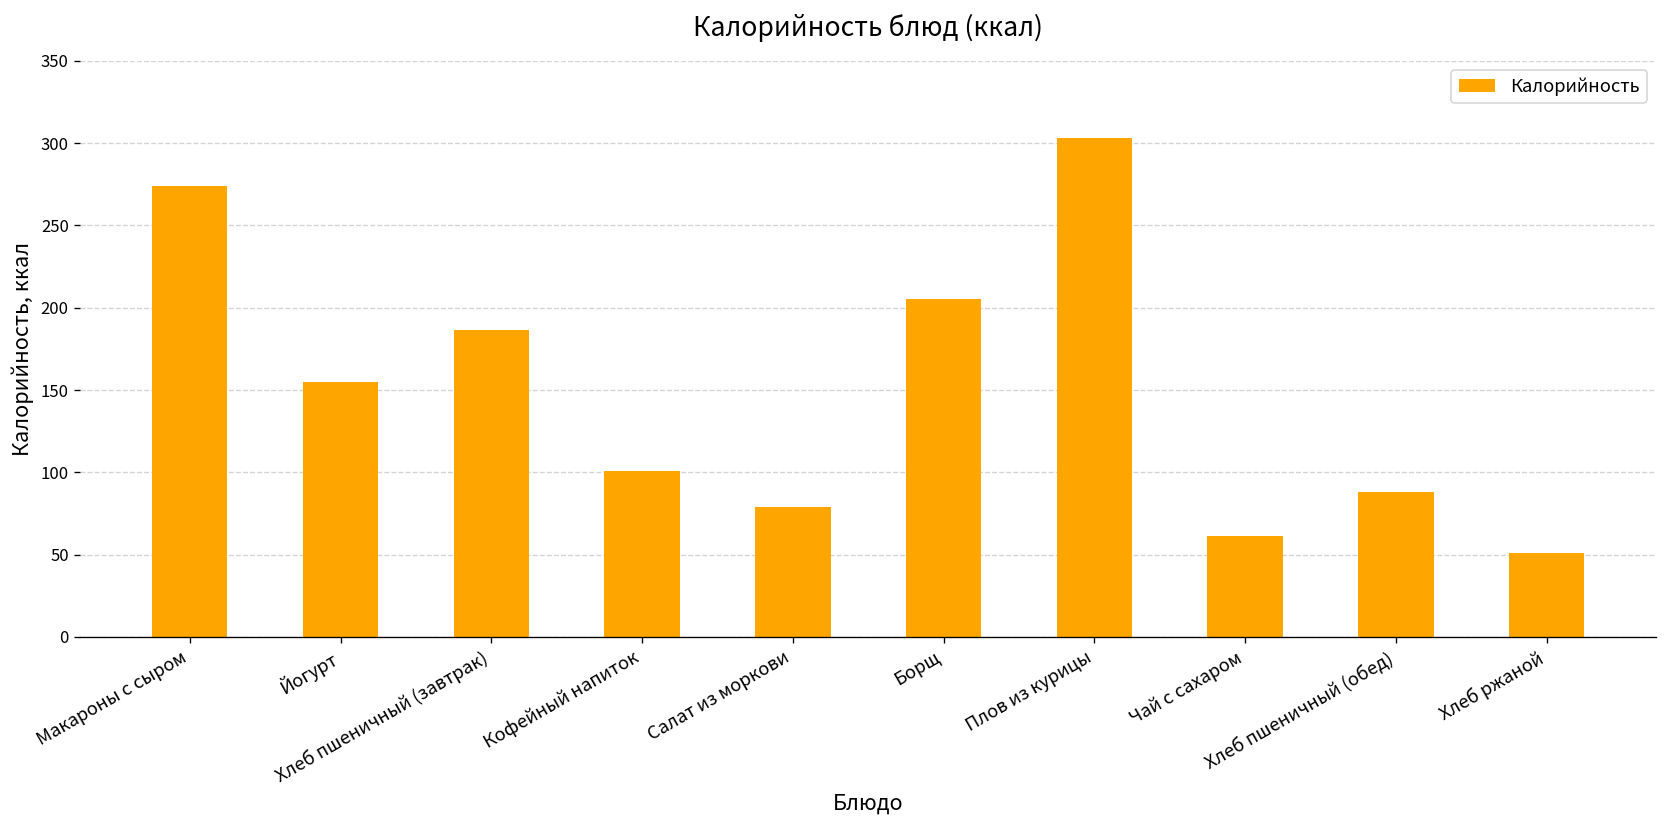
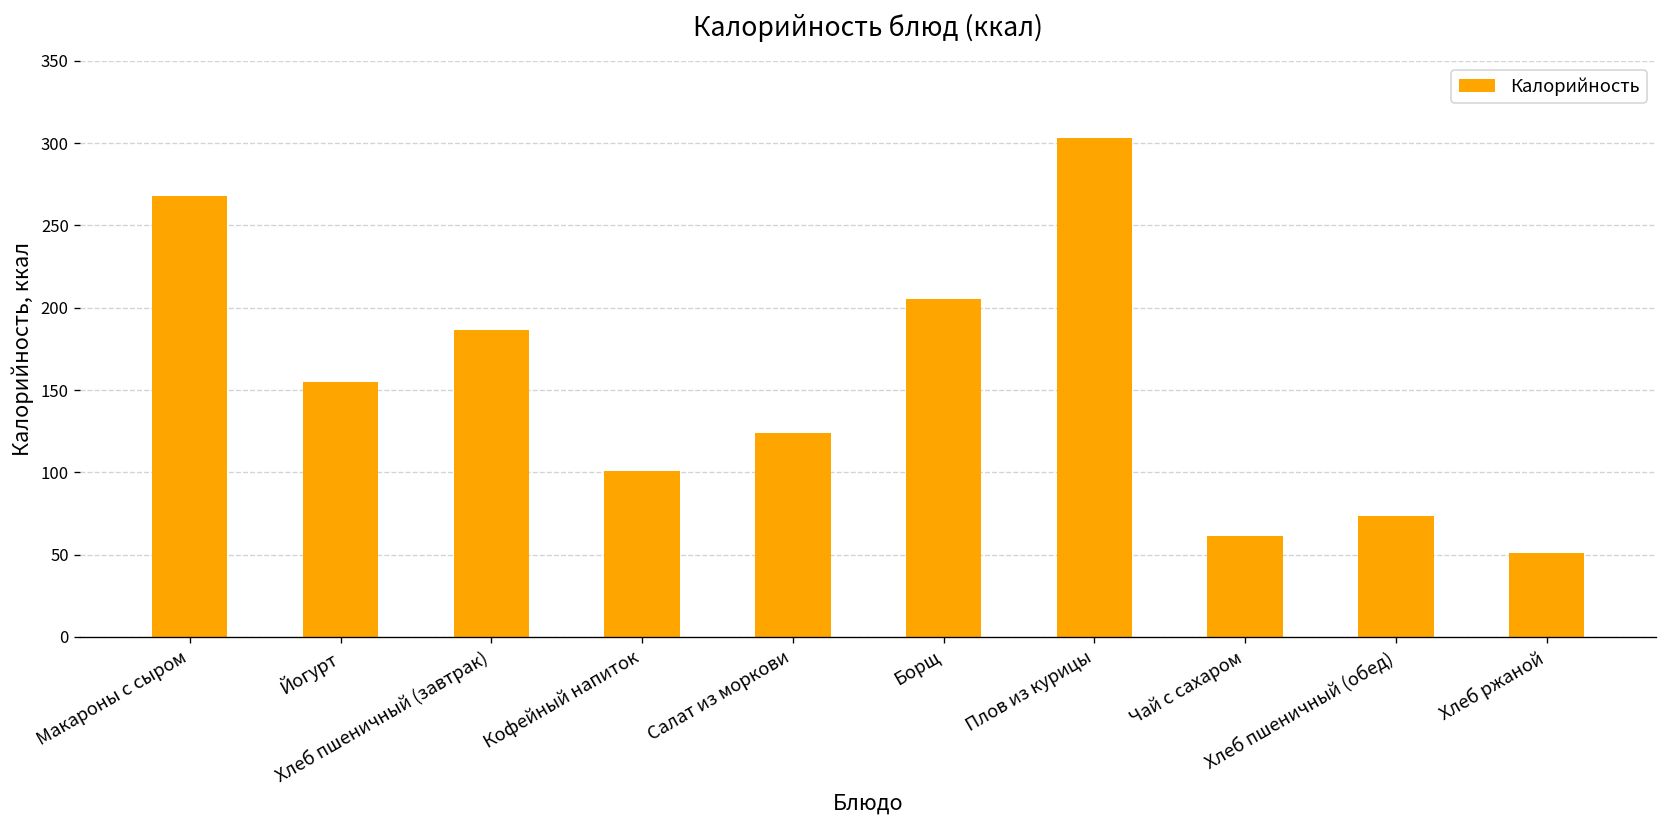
  {
-   "Макароны с сыром": 274,
+   "Макароны с сыром": 268,
    "Йогурт": 155,
    "Хлеб пшеничный (завтрак)": 186,
    "Кофейный напиток": 101,
-   "Салат из моркови": 79,
+   "Салат из моркови": 124,
    "Борщ": 205,
    "Плов из курицы": 303,
    "Чай с сахаром": 61,
-   "Хлеб пшеничный (обед)": 88,
+   "Хлеб пшеничный (обед)": 73,
    "Хлеб ржаной": 51
  }
